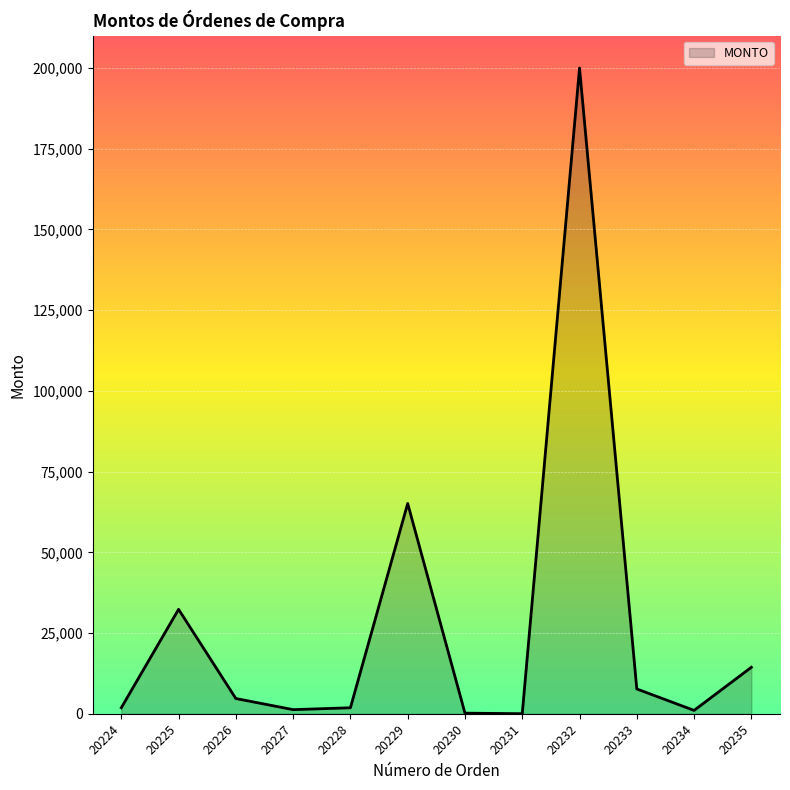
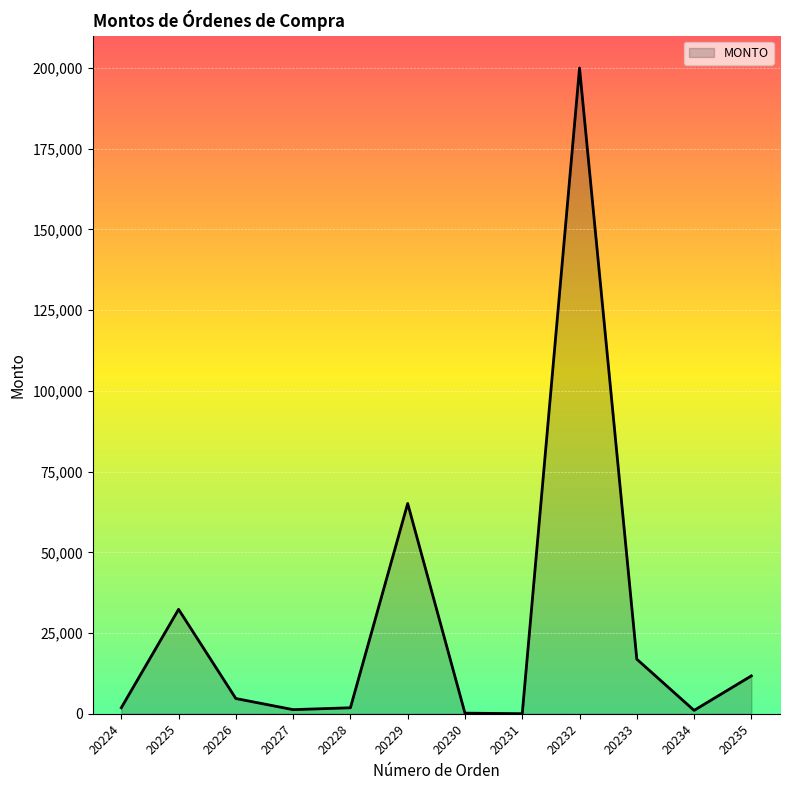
  {
    "20224": "2,000",
    "20225": "32,000",
    "20226": "5,000",
    "20227": "1,000",
    "20228": "2,000",
    "20229": "65,000",
    "20230": "0",
    "20231": "0",
    "20232": "200,000",
-   "20233": "8,000",
+   "20233": "17,000",
    "20234": "1,000",
-   "20235": "14,000"
+   "20235": "12,000"
  }
